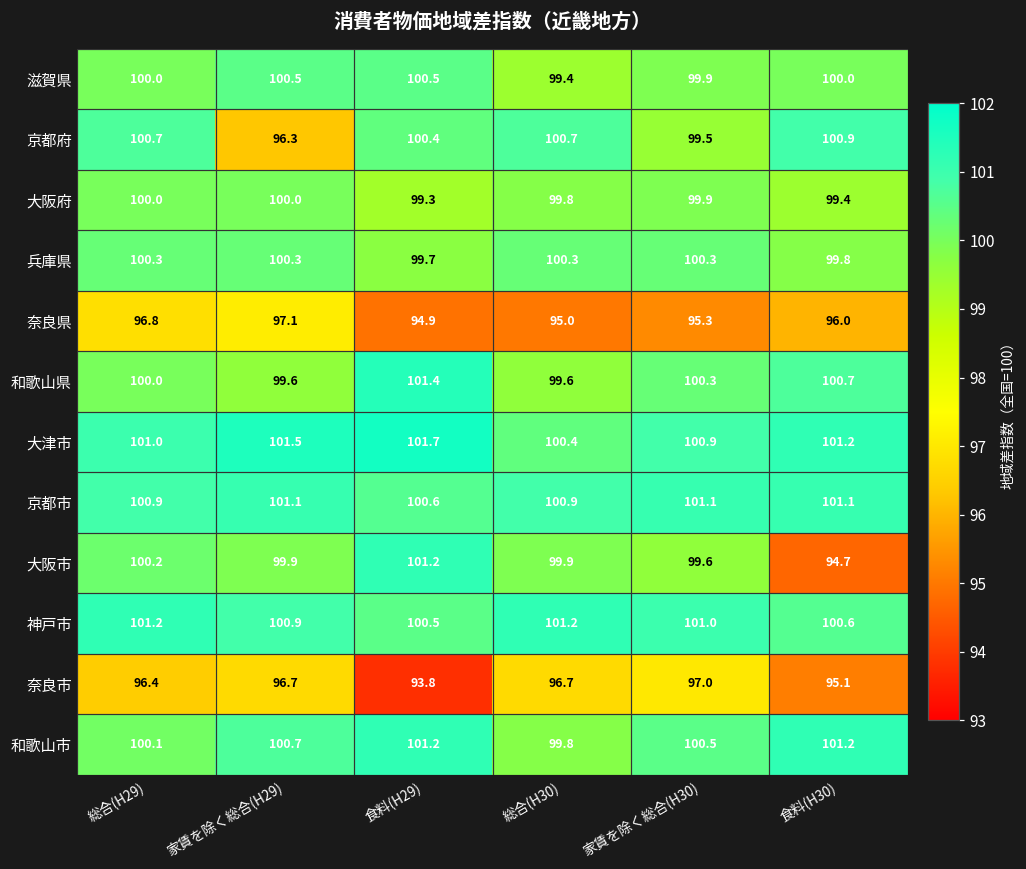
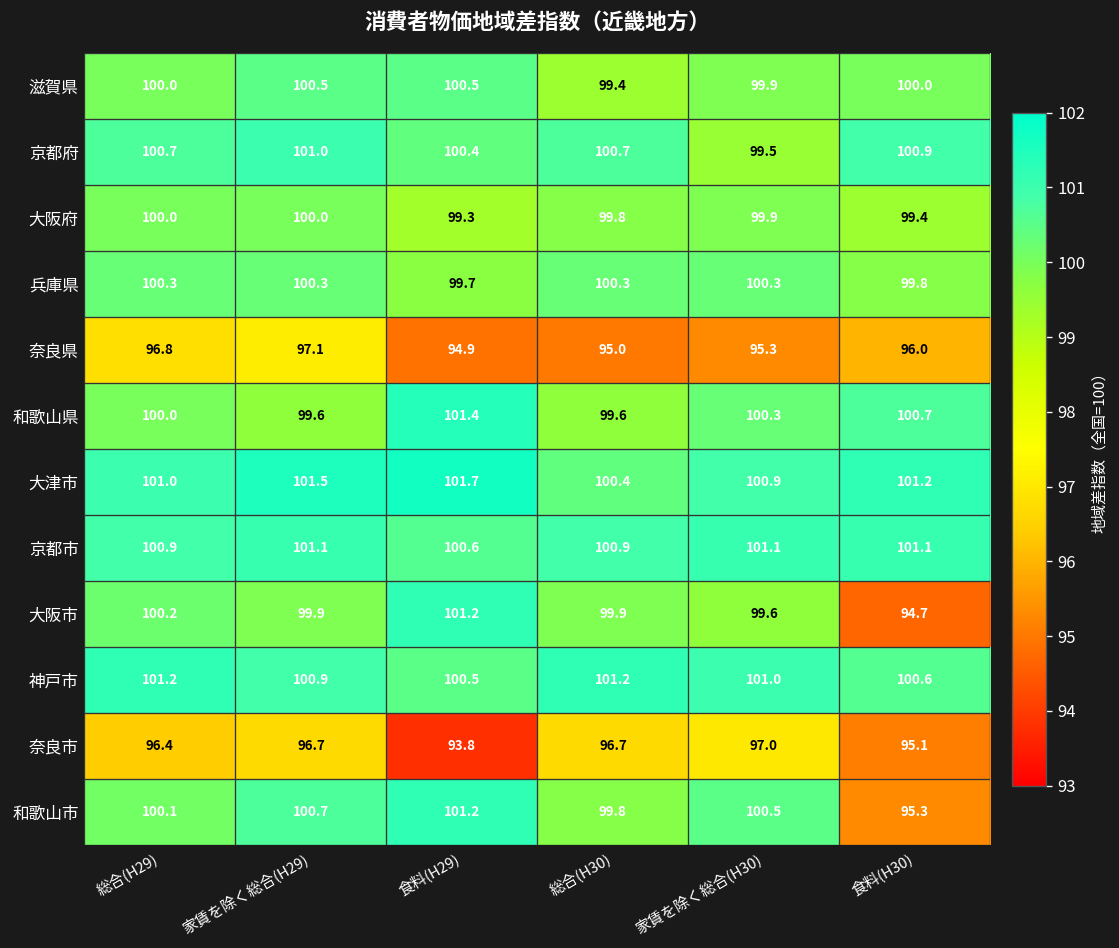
  {
    "滋賀県": {
      "総合(H29)": 100.0,
      "家賃を除く総合(H29)": 100.5,
      "食料(H29)": 100.5,
      "総合(H30)": 99.4,
      "家賃を除く総合(H30)": 99.9,
      "食料(H30)": 100.0
    },
    "京都府": {
      "総合(H29)": 100.7,
-     "家賃を除く総合(H29)": 96.3,
+     "家賃を除く総合(H29)": 101.0,
      "食料(H29)": 100.4,
      "総合(H30)": 100.7,
      "家賃を除く総合(H30)": 99.5,
      "食料(H30)": 100.9
    },
    "大阪府": {
      "総合(H29)": 100.0,
      "家賃を除く総合(H29)": 100.0,
      "食料(H29)": 99.3,
      "総合(H30)": 99.8,
      "家賃を除く総合(H30)": 99.9,
      "食料(H30)": 99.4
    },
    "兵庫県": {
      "総合(H29)": 100.3,
      "家賃を除く総合(H29)": 100.3,
      "食料(H29)": 99.7,
      "総合(H30)": 100.3,
      "家賃を除く総合(H30)": 100.3,
      "食料(H30)": 99.8
    },
    "奈良県": {
      "総合(H29)": 96.8,
      "家賃を除く総合(H29)": 97.1,
      "食料(H29)": 94.9,
      "総合(H30)": 95.0,
      "家賃を除く総合(H30)": 95.3,
      "食料(H30)": 96.0
    },
    "和歌山県": {
      "総合(H29)": 100.0,
      "家賃を除く総合(H29)": 99.6,
      "食料(H29)": 101.4,
      "総合(H30)": 99.6,
      "家賃を除く総合(H30)": 100.3,
      "食料(H30)": 100.7
    },
    "大津市": {
      "総合(H29)": 101.0,
      "家賃を除く総合(H29)": 101.5,
      "食料(H29)": 101.7,
      "総合(H30)": 100.4,
      "家賃を除く総合(H30)": 100.9,
      "食料(H30)": 101.2
    },
    "京都市": {
      "総合(H29)": 100.9,
      "家賃を除く総合(H29)": 101.1,
      "食料(H29)": 100.6,
      "総合(H30)": 100.9,
      "家賃を除く総合(H30)": 101.1,
      "食料(H30)": 101.1
    },
    "大阪市": {
      "総合(H29)": 100.2,
      "家賃を除く総合(H29)": 99.9,
      "食料(H29)": 101.2,
      "総合(H30)": 99.9,
      "家賃を除く総合(H30)": 99.6,
      "食料(H30)": 94.7
    },
    "神戸市": {
      "総合(H29)": 101.2,
      "家賃を除く総合(H29)": 100.9,
      "食料(H29)": 100.5,
      "総合(H30)": 101.2,
      "家賃を除く総合(H30)": 101.0,
      "食料(H30)": 100.6
    },
    "奈良市": {
      "総合(H29)": 96.4,
      "家賃を除く総合(H29)": 96.7,
      "食料(H29)": 93.8,
      "総合(H30)": 96.7,
      "家賃を除く総合(H30)": 97.0,
      "食料(H30)": 95.1
    },
    "和歌山市": {
      "総合(H29)": 100.1,
      "家賃を除く総合(H29)": 100.7,
      "食料(H29)": 101.2,
      "総合(H30)": 99.8,
      "家賃を除く総合(H30)": 100.5,
-     "食料(H30)": 101.2
+     "食料(H30)": 95.3
    }
  }
